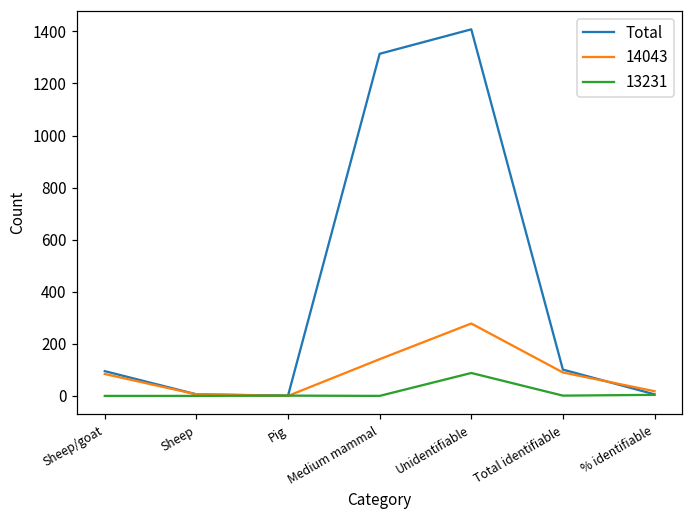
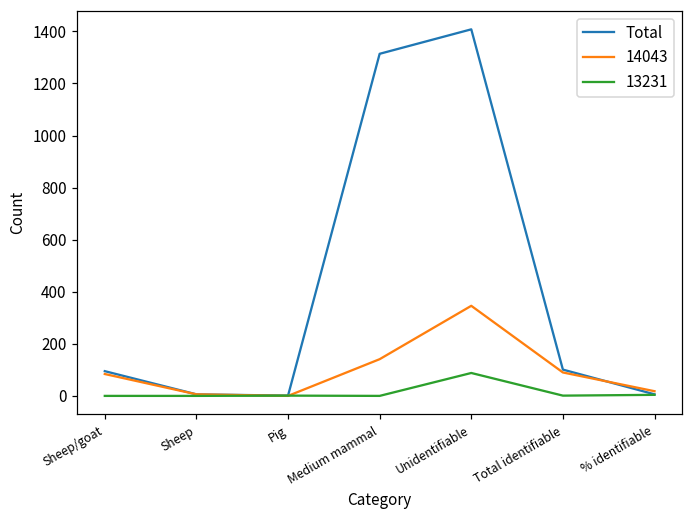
  {
    "Total": {
      "Sheep/goat": 100,
      "Medium mammal": 1310,
      "Unidentifiable": 1410,
      "Total identifiable": 100
    },
    "14043": {
      "Sheep/goat": 80,
      "Medium mammal": 140,
-     "Unidentifiable": 280,
+     "Unidentifiable": 350,
      "Total identifiable": 90,
      "% identifiable": 20
    },
    "13231": {
      "Sheep/goat": 0,
      "Medium mammal": 0,
      "Unidentifiable": 90,
      "Total identifiable": 0
    }
  }
